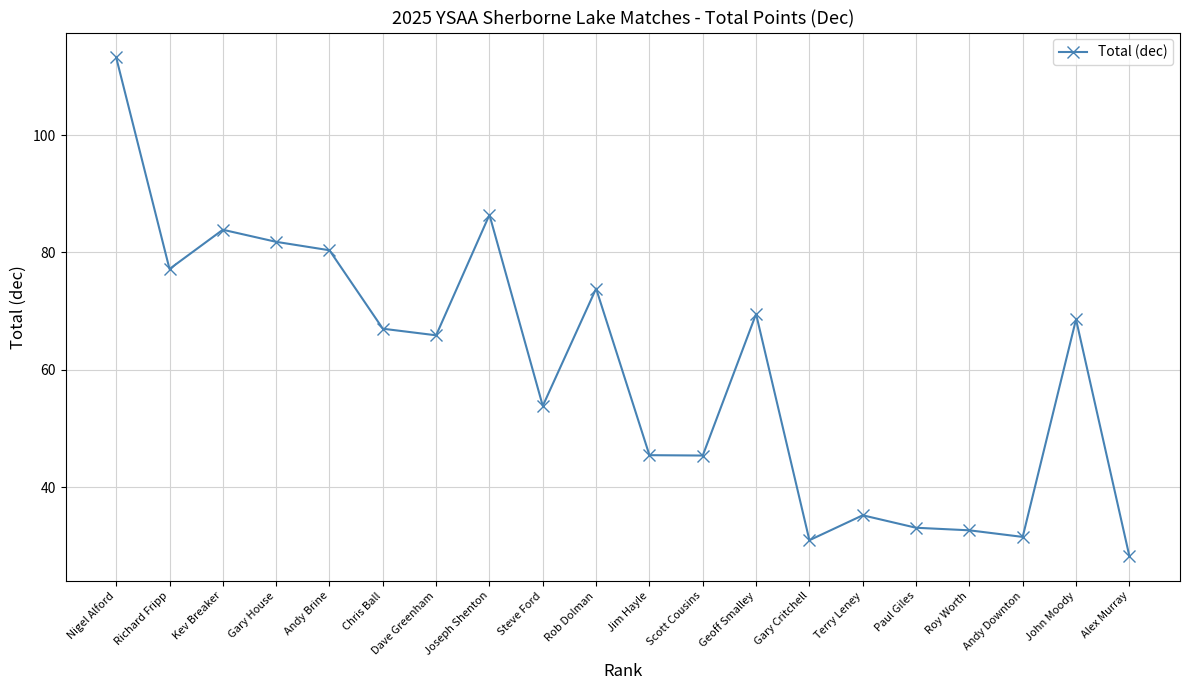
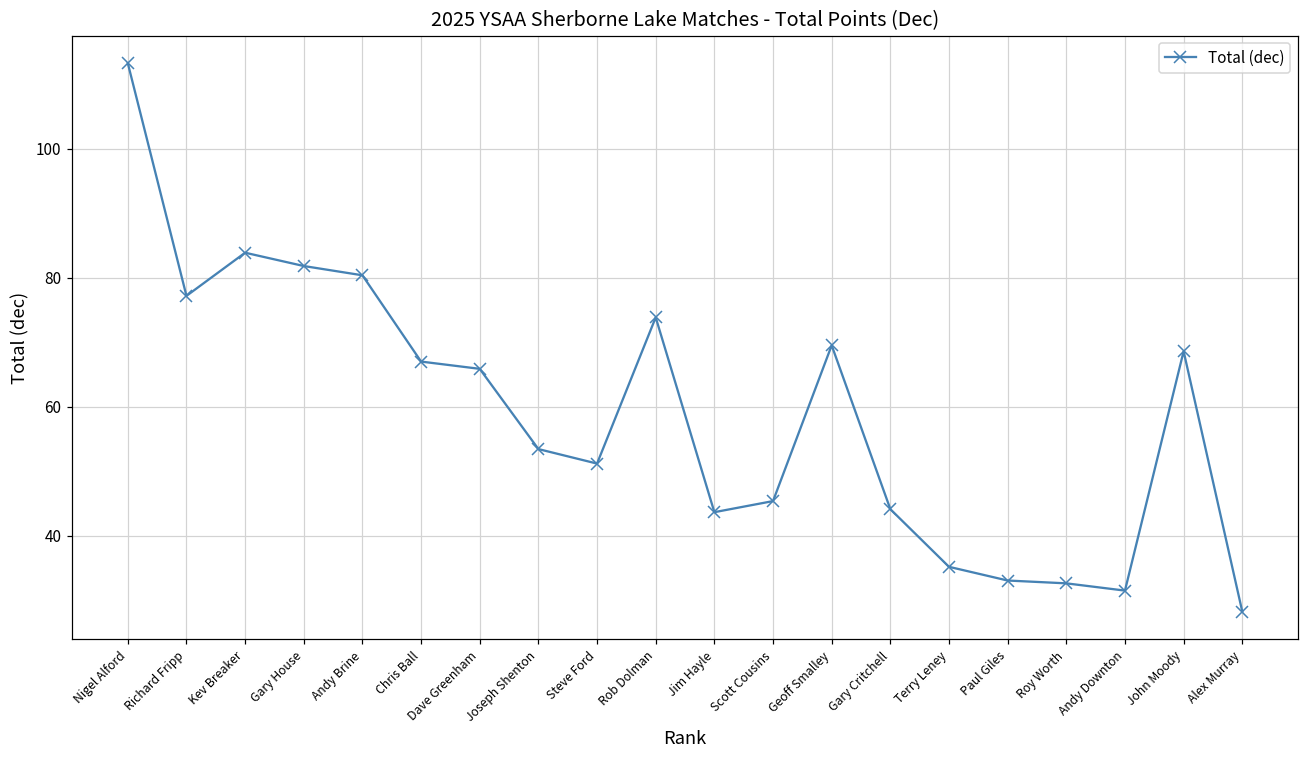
  {
    "Nigel Alford": 113,
    "Richard Fripp": 77,
    "Kev Breaker": 84,
    "Gary House": 82,
    "Andy Brine": 80,
    "Chris Ball": 67,
    "Dave Greenham": 66,
-   "Joseph Shenton": 86,
-   "Steve Ford": 54,
+   "Joseph Shenton": 53,
+   "Steve Ford": 51,
    "Rob Dolman": 74,
-   "Jim Hayle": 45,
+   "Jim Hayle": 44,
    "Scott Cousins": 45,
    "Geoff Smalley": 70,
-   "Gary Critchell": 31,
+   "Gary Critchell": 44,
    "Terry Leney": 35,
    "Paul Giles": 33,
    "Roy Worth": 33,
    "Andy Downton": 32,
    "John Moody": 69,
    "Alex Murray": 28
  }
